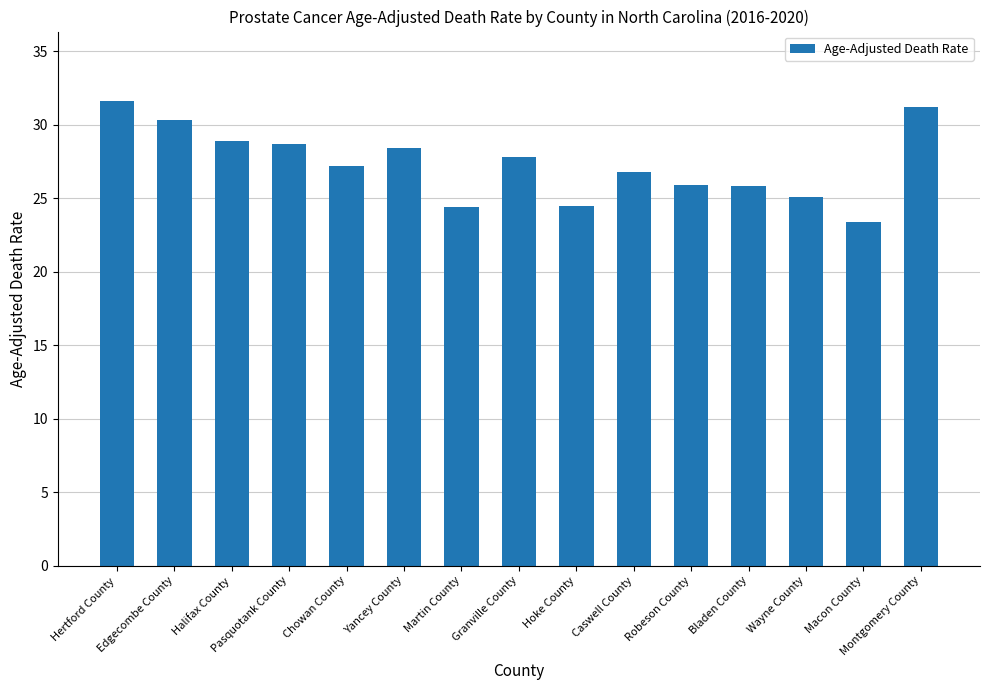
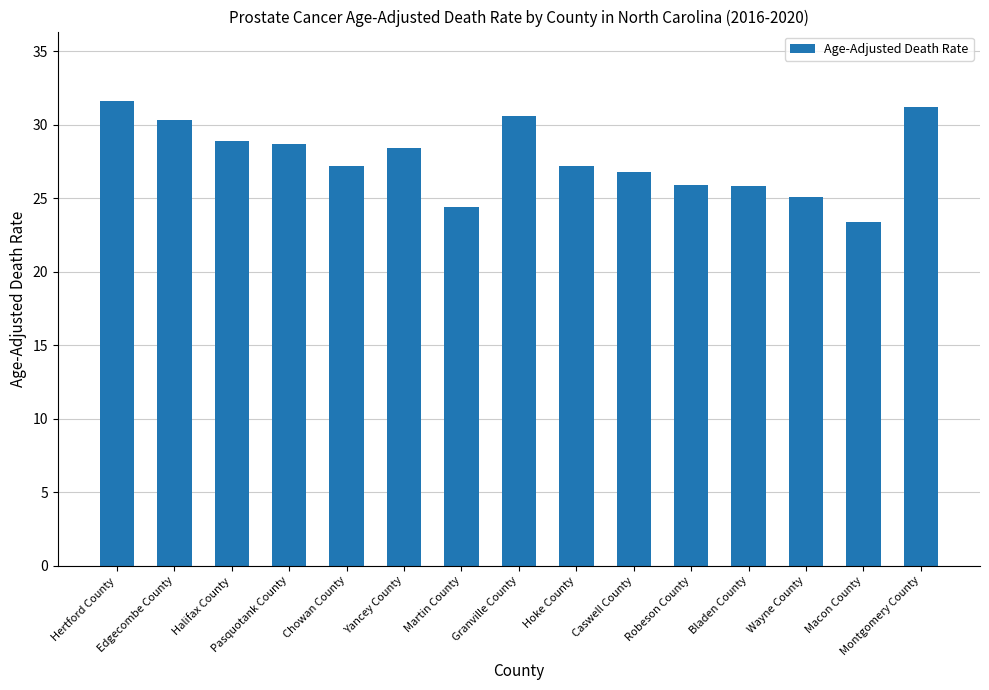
  {
    "Hertford County": 31.6,
    "Edgecombe County": 30.3,
    "Halifax County": 28.9,
    "Pasquotank County": 28.7,
    "Chowan County": 27.2,
    "Yancey County": 28.4,
    "Martin County": 24.4,
-   "Granville County": 27.8,
-   "Hoke County": 24.5,
+   "Granville County": 30.6,
+   "Hoke County": 27.2,
    "Caswell County": 26.8,
    "Robeson County": 25.9,
    "Bladen County": 25.8,
    "Wayne County": 25.1,
    "Macon County": 23.4,
    "Montgomery County": 31.2
  }
